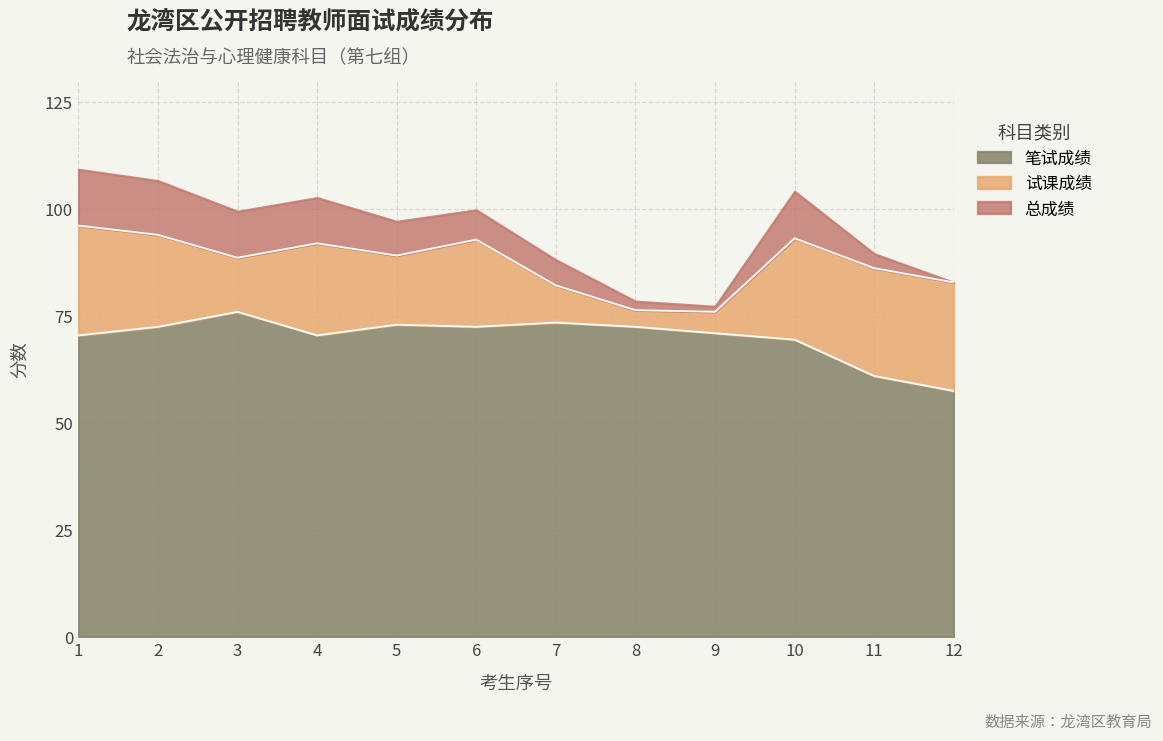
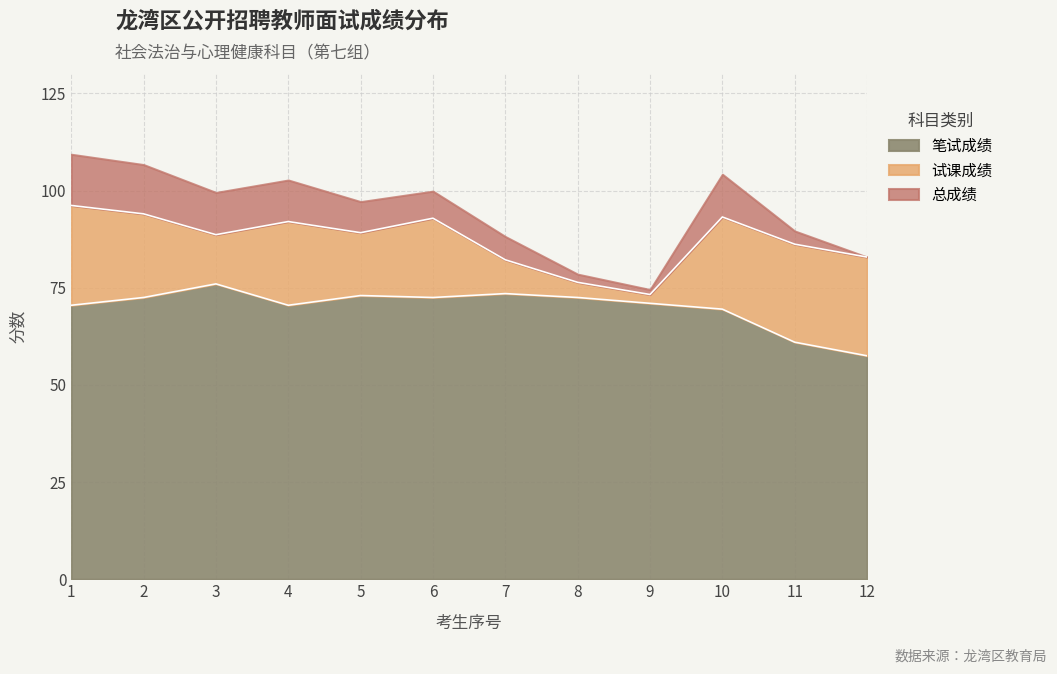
  {
    "试课成绩": {
      "1": 96,
      "2": 94,
      "3": 89,
      "4": 92,
      "5": 89,
      "6": 93,
      "7": 82,
      "8": 76,
-     "9": 76,
+     "9": 73,
      "10": 93,
      "11": 86
    }
  }
